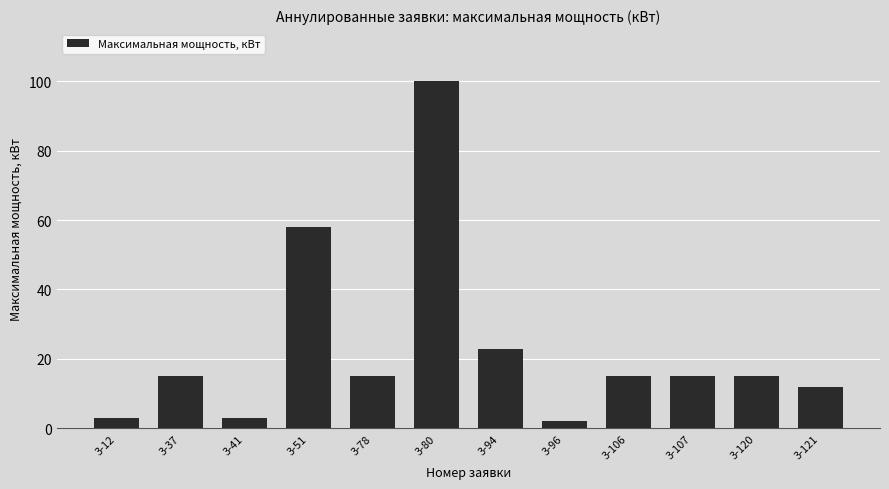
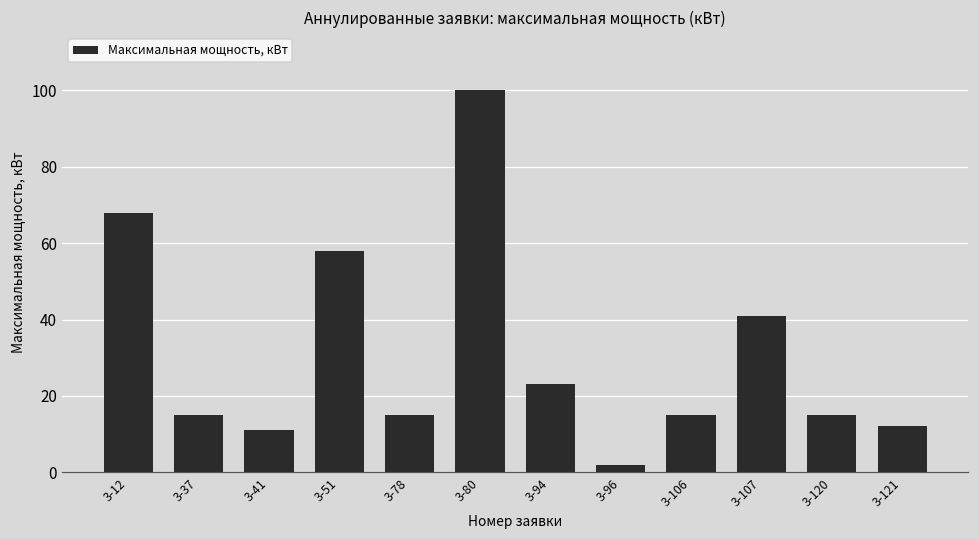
  {
-   "3-12": 3,
+   "3-12": 68,
    "3-37": 15,
-   "3-41": 3,
+   "3-41": 11,
    "3-51": 58,
    "3-78": 15,
    "3-80": 100,
    "3-94": 23,
    "3-96": 2,
    "3-106": 15,
-   "3-107": 15,
+   "3-107": 41,
    "3-120": 15,
    "3-121": 12
  }
